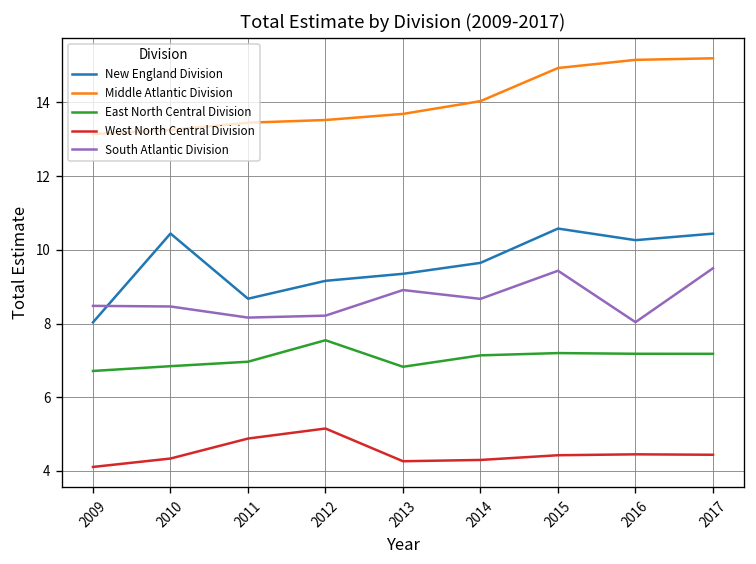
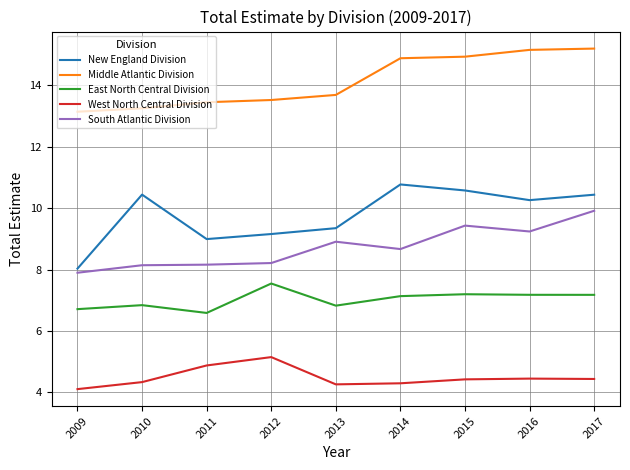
  {
    "New England Division": {
      "2009": 8.0,
      "2010": 10.4,
-     "2011": 8.7,
+     "2011": 9.0,
      "2012": 9.2,
      "2013": 9.3,
-     "2014": 9.6,
+     "2014": 10.8,
      "2015": 10.6,
      "2016": 10.3,
      "2017": 10.4
    },
    "Middle Atlantic Division": {
      "2012": 13.5,
      "2013": 13.7,
-     "2014": 14.0,
+     "2014": 14.9,
      "2015": 14.9,
      "2016": 15.2,
      "2017": 15.2
    },
    "East North Central Division": {
      "2009": 6.7,
      "2010": 6.8,
-     "2011": 7.0,
+     "2011": 6.6,
      "2012": 7.5,
      "2013": 6.8,
      "2014": 7.1,
      "2015": 7.2,
      "2016": 7.2,
      "2017": 7.2
    },
    "West North Central Division": {
      "2009": 4.1,
      "2010": 4.3,
      "2011": 4.9,
      "2012": 5.2,
      "2013": 4.3,
      "2014": 4.3,
      "2015": 4.4,
      "2016": 4.5,
      "2017": 4.4
    },
    "South Atlantic Division": {
-     "2009": 8.5,
-     "2010": 8.5,
+     "2009": 7.9,
+     "2010": 8.1,
      "2011": 8.2,
      "2012": 8.2,
      "2013": 8.9,
      "2014": 8.7,
      "2015": 9.4,
-     "2016": 8.0,
-     "2017": 9.5
+     "2016": 9.2,
+     "2017": 9.9
    }
  }
